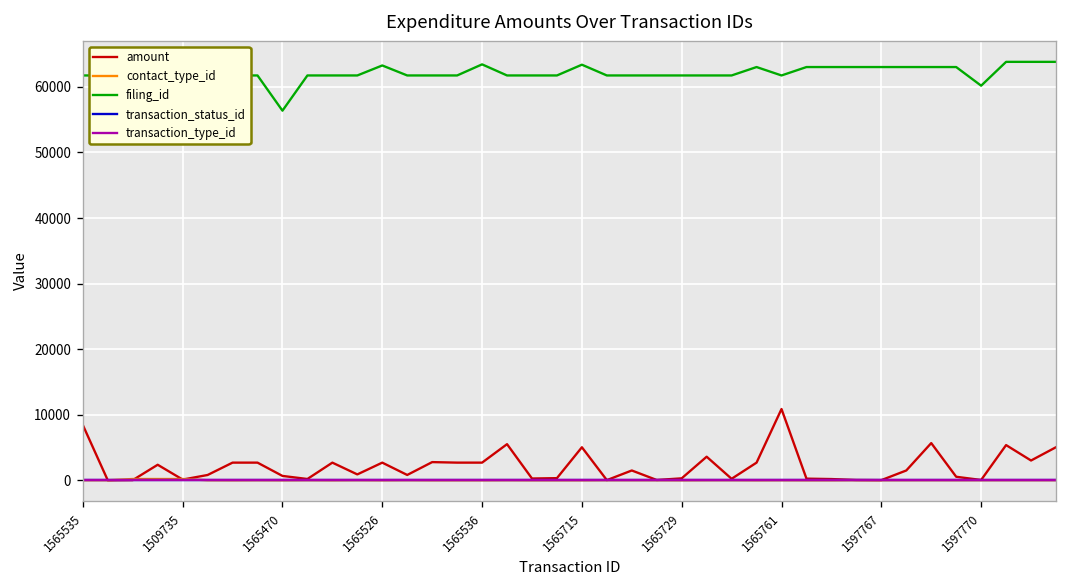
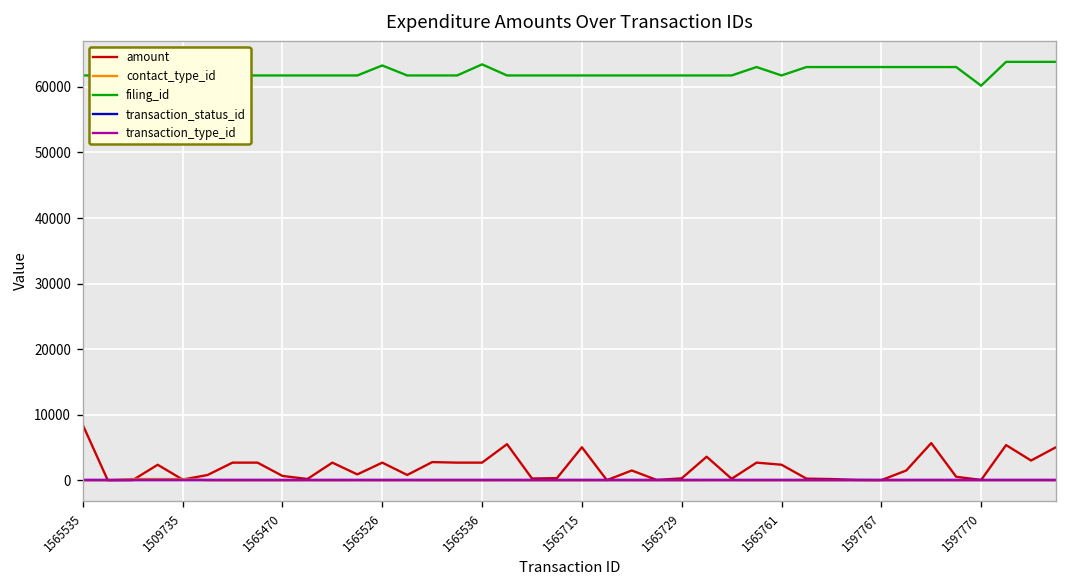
  {
    "amount": {
      "1565535": 8000,
      "1565470": 1000,
      "1565526": 3000,
      "1565536": 3000,
      "1565715": 5000,
-     "1565761": 11000
+     "1565761": 2000
    },
    "filing_id": {
      "1565535": 62000,
-     "1565470": 56000,
+     "1565470": 62000,
      "1565526": 63000,
      "1565536": 63000,
-     "1565715": 63000,
+     "1565715": 62000,
      "1565729": 62000,
      "1565761": 62000,
      "1597767": 63000,
      "1597770": 60000
    }
  }
